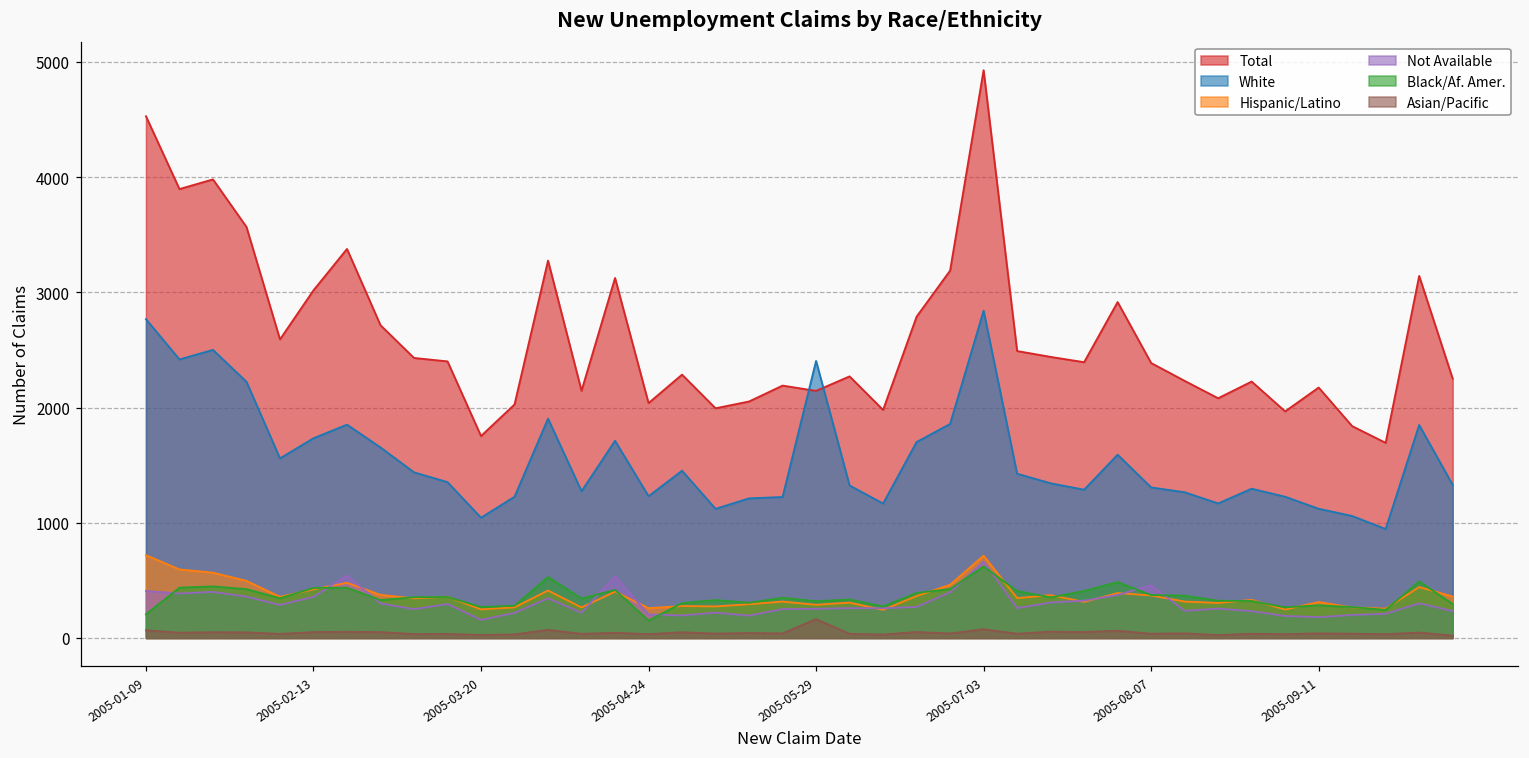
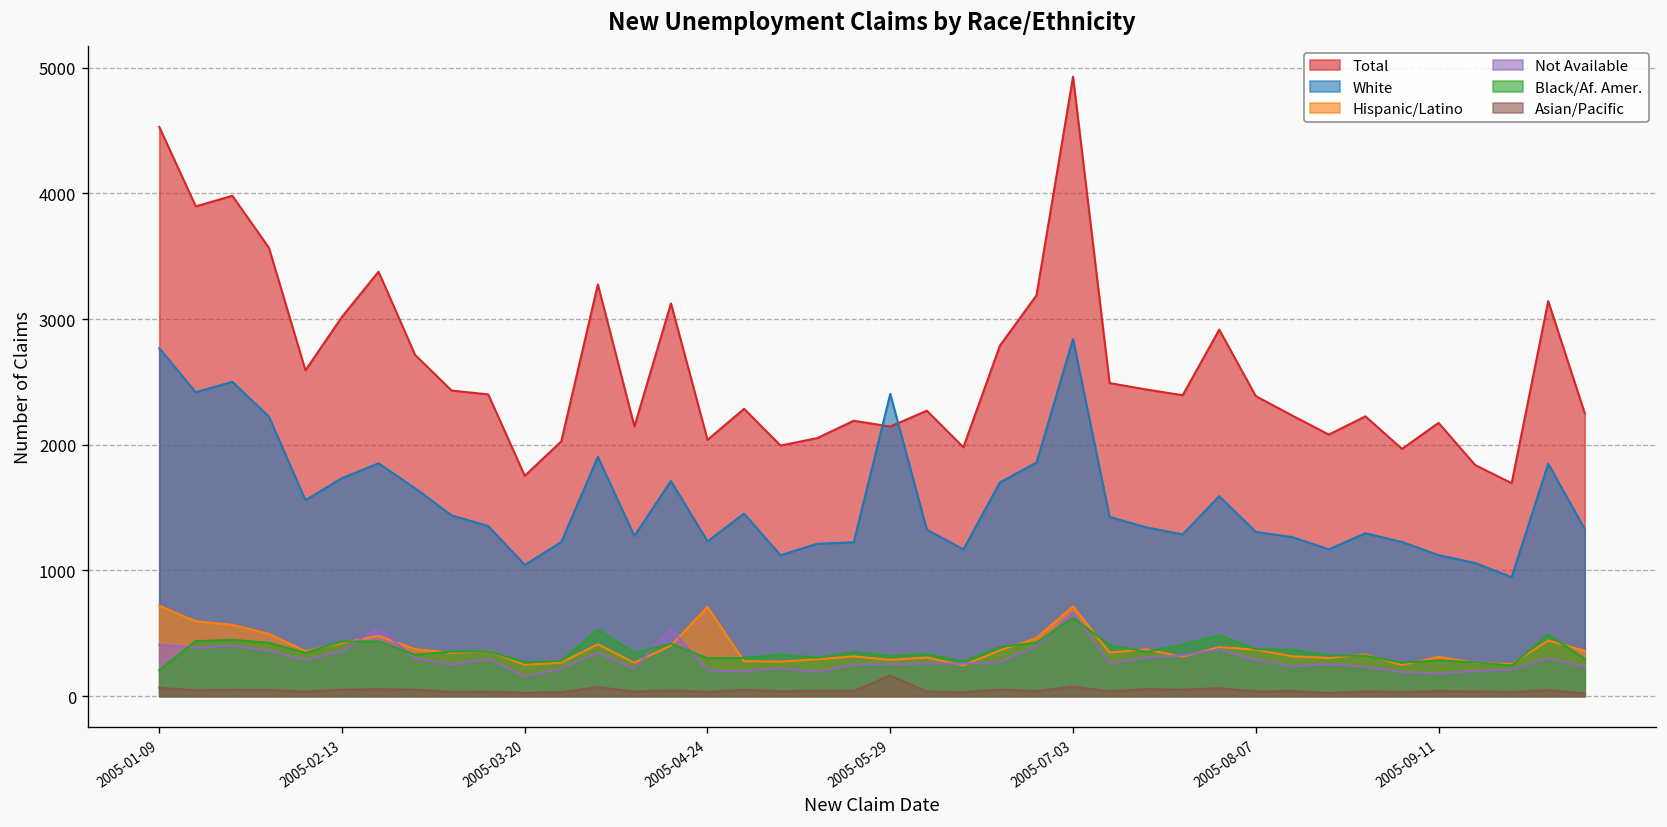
  {
    "Total": {
      "2005-01-09": 4530,
      "2005-02-13": 3020,
      "2005-03-20": 1750,
      "2005-04-24": 2040,
      "2005-05-29": 2150,
      "2005-07-03": 4930,
      "2005-08-07": 2390,
      "2005-09-11": 2170
    },
    "White": {
      "2005-01-09": 2770,
      "2005-02-13": 1730,
      "2005-03-20": 1040,
      "2005-04-24": 1230,
      "2005-05-29": 2410,
      "2005-07-03": 2840,
      "2005-08-07": 1310,
      "2005-09-11": 1120
    },
    "Hispanic/Latino": {
      "2005-01-09": 720,
-     "2005-04-24": 260,
+     "2005-04-24": 710,
      "2005-05-29": 290,
      "2005-07-03": 710,
      "2005-09-11": 310
    },
    "Not Available": {
      "2005-01-09": 410,
      "2005-02-13": 360,
      "2005-03-20": 160,
      "2005-04-24": 200,
      "2005-05-29": 250,
      "2005-07-03": 660,
-     "2005-08-07": 460,
+     "2005-08-07": 290,
      "2005-09-11": 180
    },
    "Black/Af. Amer.": {
      "2005-01-09": 210,
-     "2005-04-24": 150,
+     "2005-04-24": 300,
      "2005-05-29": 320,
      "2005-07-03": 620,
      "2005-09-11": 280
    },
    "Asian/Pacific": {
      "2005-01-09": 70,
      "2005-02-13": 50,
      "2005-03-20": 30,
      "2005-04-24": 30,
      "2005-05-29": 160,
      "2005-07-03": 80,
      "2005-08-07": 40,
      "2005-09-11": 40
    }
  }
